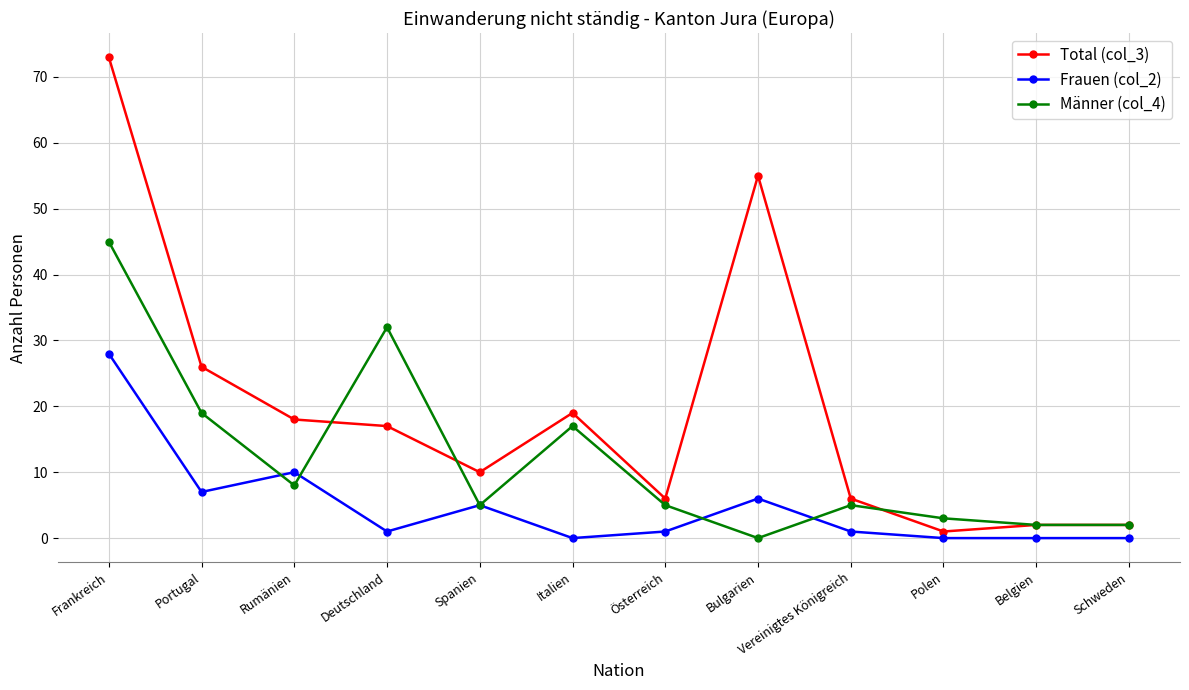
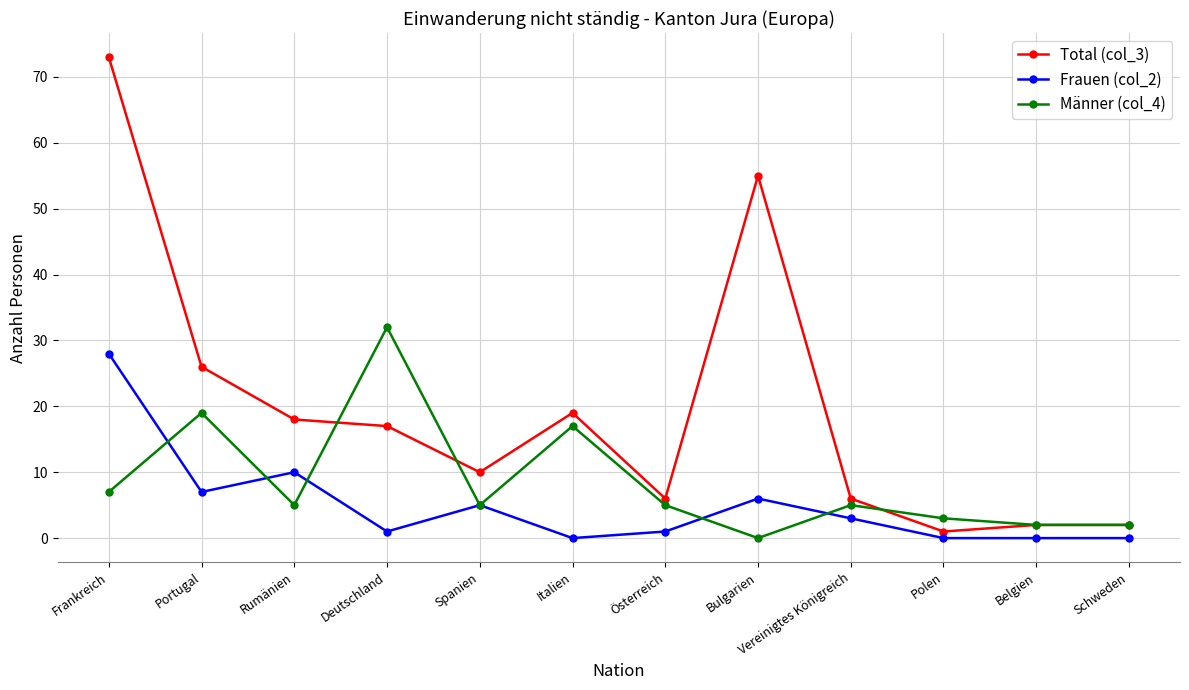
  {
    "Total (col_3)": {
      "Frankreich": 73,
      "Portugal": 26,
      "Rumänien": 18,
      "Deutschland": 17,
      "Spanien": 10,
      "Italien": 19,
      "Österreich": 6,
      "Bulgarien": 55,
      "Vereinigtes Königreich": 6,
      "Polen": 1
    },
    "Frauen (col_2)": {
      "Frankreich": 28,
      "Portugal": 7,
      "Rumänien": 10,
      "Deutschland": 1,
      "Italien": 0,
      "Österreich": 1,
      "Bulgarien": 6,
-     "Vereinigtes Königreich": 1,
+     "Vereinigtes Königreich": 3,
      "Polen": 0,
      "Belgien": 0,
      "Schweden": 0
    },
    "Männer (col_4)": {
-     "Frankreich": 45,
+     "Frankreich": 7,
      "Portugal": 19,
-     "Rumänien": 8,
+     "Rumänien": 5,
      "Deutschland": 32,
      "Italien": 17,
      "Österreich": 5,
      "Bulgarien": 0,
      "Vereinigtes Königreich": 5,
      "Polen": 3
    }
  }
